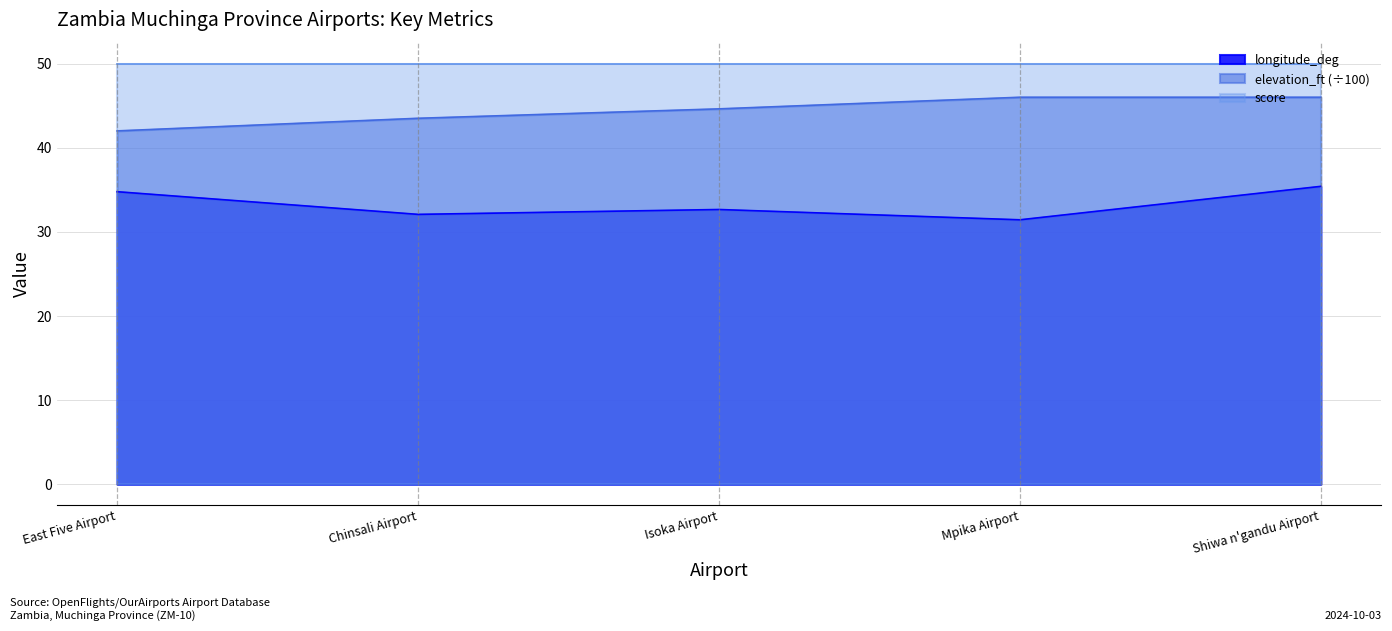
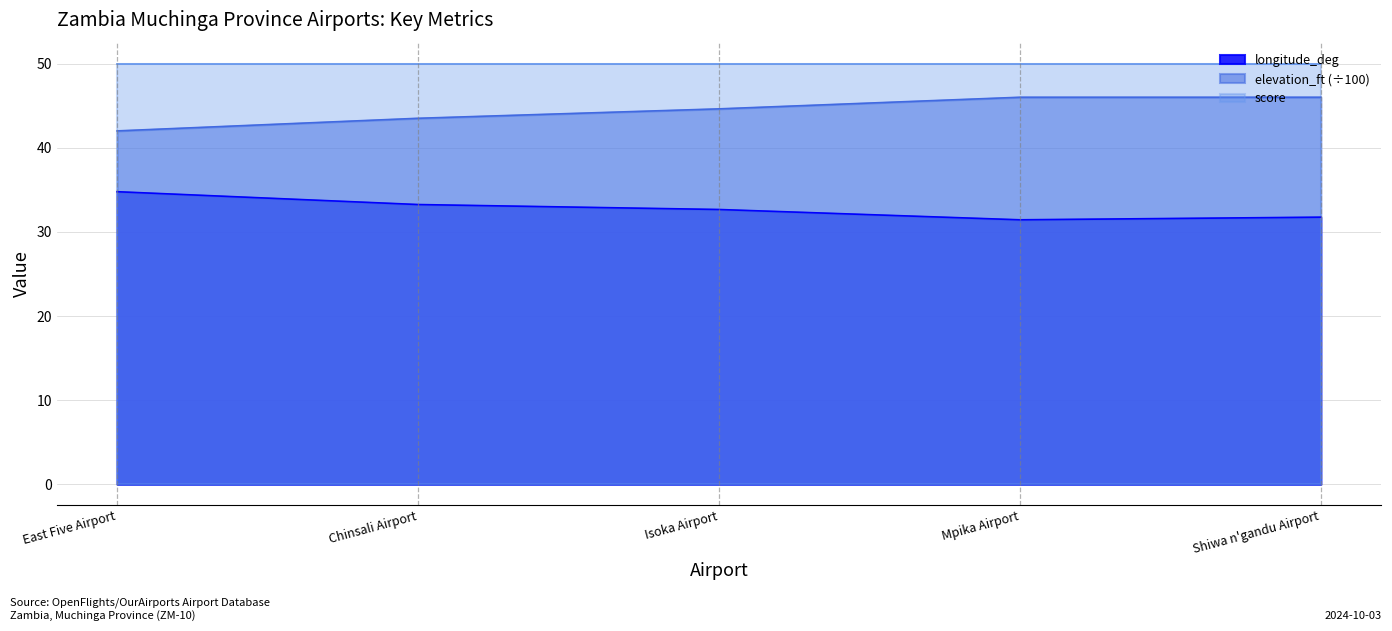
  {
    "longitude_deg": {
      "East Five Airport": 35,
-     "Chinsali Airport": 32,
+     "Chinsali Airport": 33,
      "Isoka Airport": 33,
      "Mpika Airport": 31,
-     "Shiwa n'gandu Airport": 35
+     "Shiwa n'gandu Airport": 32
    }
  }
